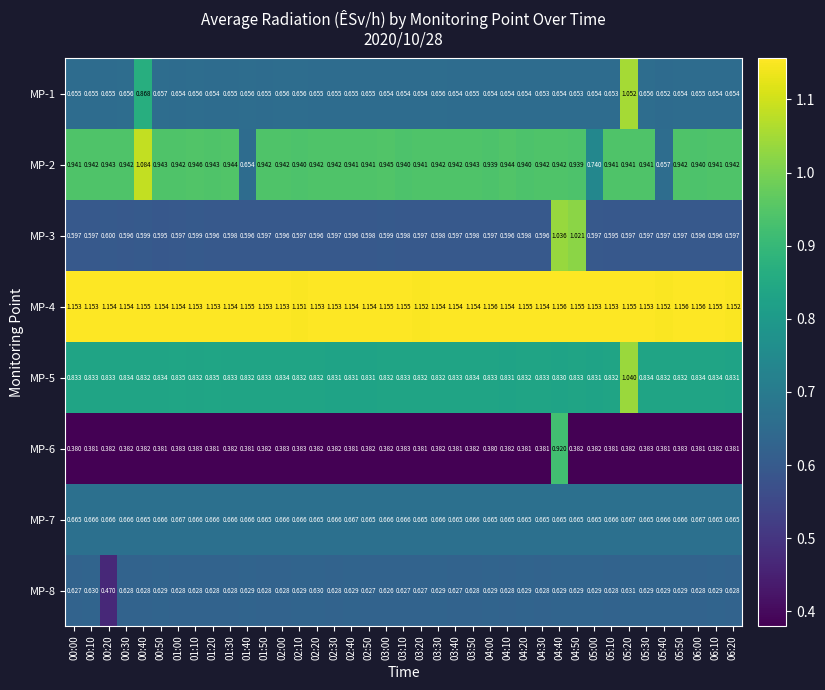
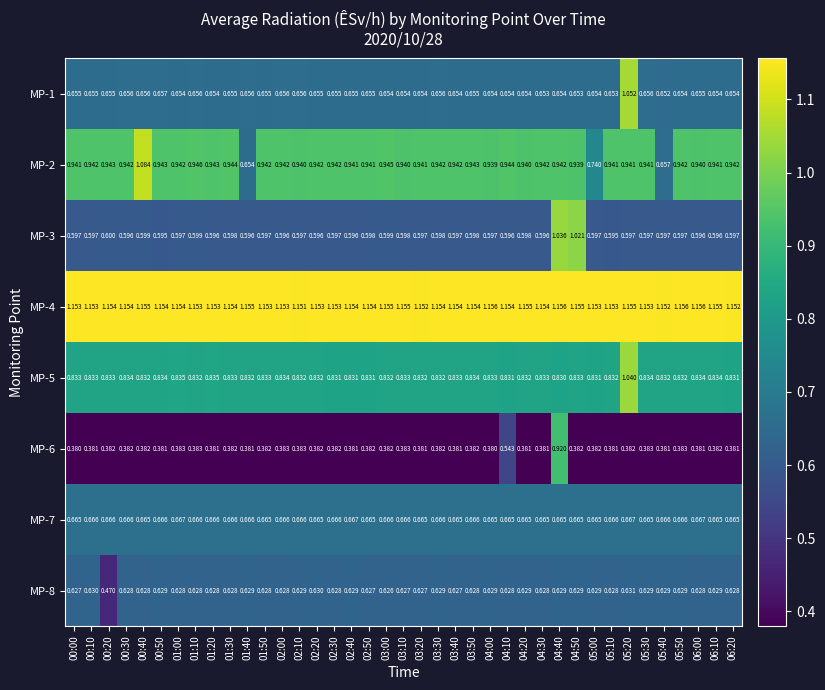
  {
    "MP-1": {
      "00:00": 0.655,
      "00:10": 0.655,
      "00:20": 0.655,
      "00:30": 0.656,
-     "00:40": 0.868,
+     "00:40": 0.656,
      "00:50": 0.657,
      "01:00": 0.654,
      "01:10": 0.656,
      "01:20": 0.654,
      "01:30": 0.655,
      "01:40": 0.656,
      "01:50": 0.655,
      "02:00": 0.656,
      "02:10": 0.656,
      "02:20": 0.655,
      "02:30": 0.655,
      "02:40": 0.655,
      "02:50": 0.655,
      "03:00": 0.654,
      "03:10": 0.654,
      "03:20": 0.654,
      "03:30": 0.656,
      "03:40": 0.654,
      "03:50": 0.655,
      "04:00": 0.654,
      "04:10": 0.654,
      "04:20": 0.654,
      "04:30": 0.653,
      "04:40": 0.654,
      "04:50": 0.653,
      "05:00": 0.654,
      "05:10": 0.653,
      "05:20": 1.052,
      "05:30": 0.656,
      "05:40": 0.652,
      "05:50": 0.654,
      "06:00": 0.655,
      "06:10": 0.654,
      "06:20": 0.654
    },
    "MP-6": {
      "00:00": 0.380,
      "00:10": 0.381,
      "00:20": 0.382,
      "00:30": 0.382,
      "00:40": 0.382,
      "00:50": 0.381,
      "01:00": 0.383,
      "01:10": 0.383,
      "01:20": 0.381,
      "01:30": 0.382,
      "01:40": 0.381,
      "01:50": 0.382,
      "02:00": 0.383,
      "02:10": 0.383,
      "02:20": 0.382,
      "02:30": 0.382,
      "02:40": 0.381,
      "02:50": 0.382,
      "03:00": 0.382,
      "03:10": 0.383,
      "03:20": 0.381,
      "03:30": 0.382,
      "03:40": 0.381,
      "03:50": 0.382,
      "04:00": 0.380,
-     "04:10": 0.382,
+     "04:10": 0.543,
      "04:20": 0.381,
      "04:30": 0.381,
      "04:40": 0.920,
      "04:50": 0.382,
      "05:00": 0.382,
      "05:10": 0.381,
      "05:20": 0.382,
      "05:30": 0.383,
      "05:40": 0.381,
      "05:50": 0.383,
      "06:00": 0.381,
      "06:10": 0.382,
      "06:20": 0.381
    }
  }
